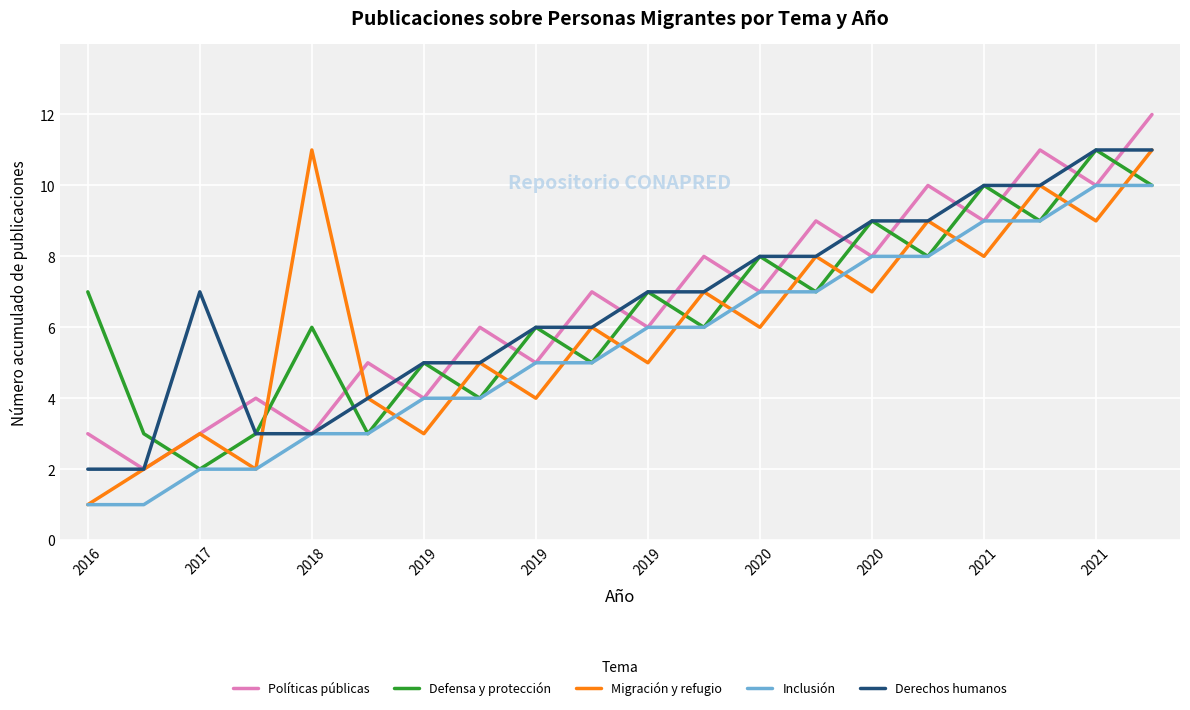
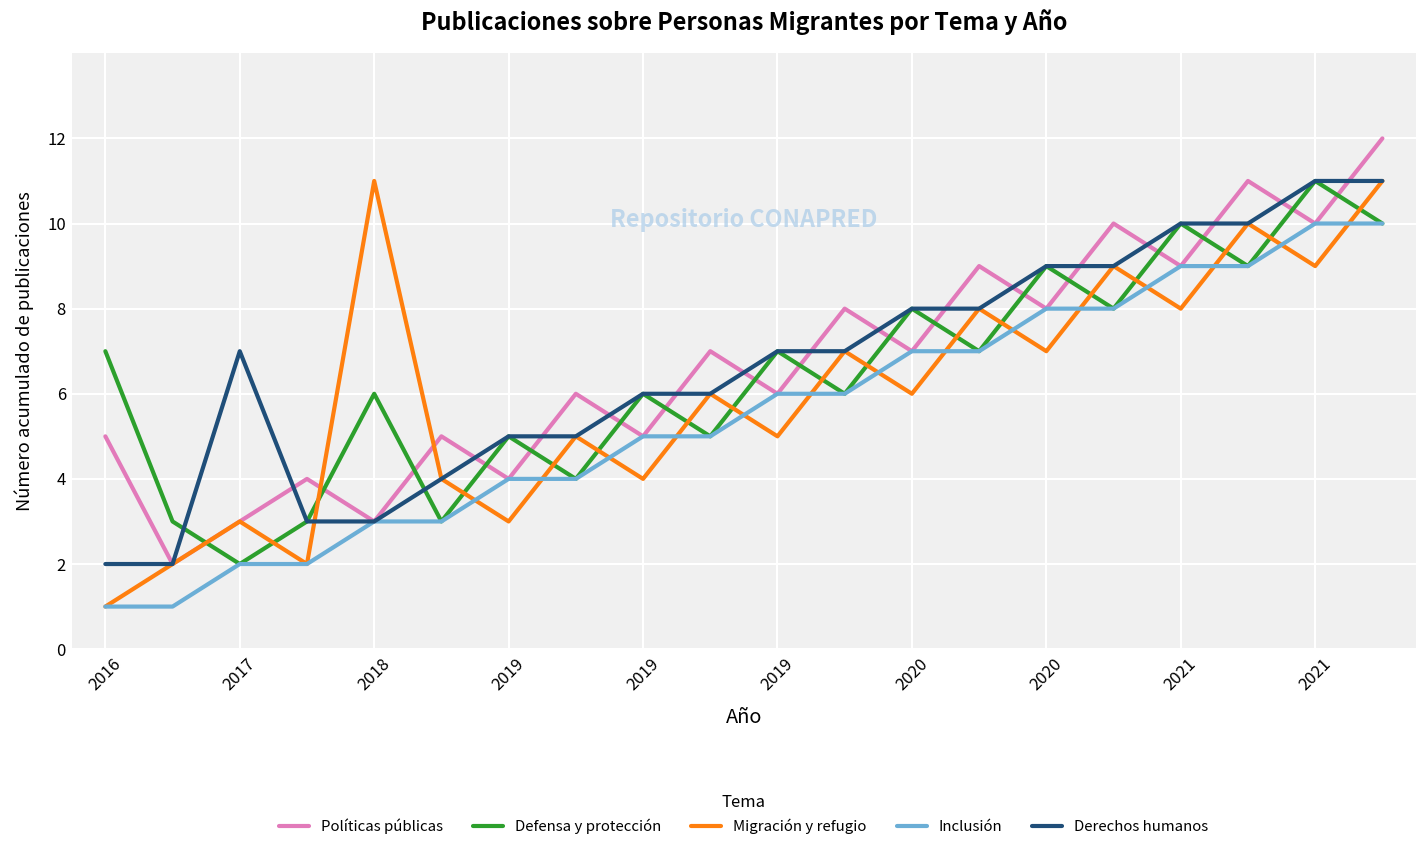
  {
    "Políticas públicas": {
-     "2016": 3
+     "2016": 5
    },
    "Defensa y protección": {
      "2016": 7,
      "2018": 6
    },
    "Migración y refugio": {
      "2018": 11
    },
    "Derechos humanos": {
      "2016": 2,
      "2017": 7
    }
  }
